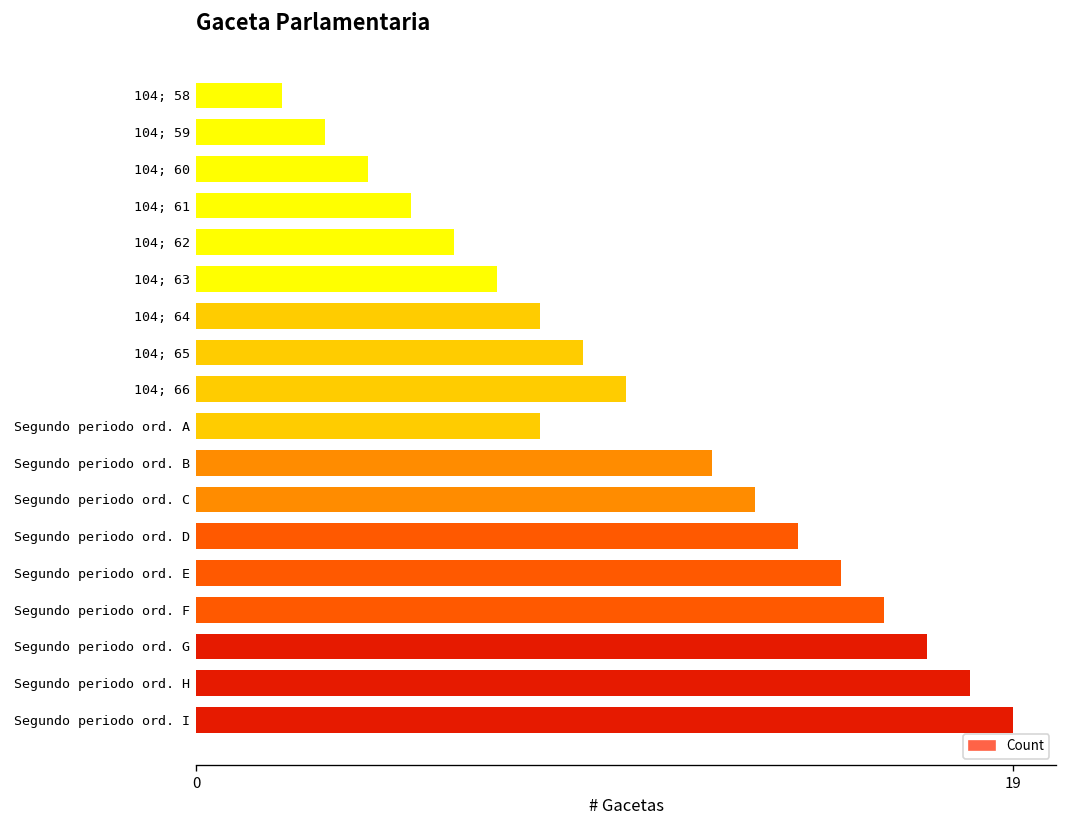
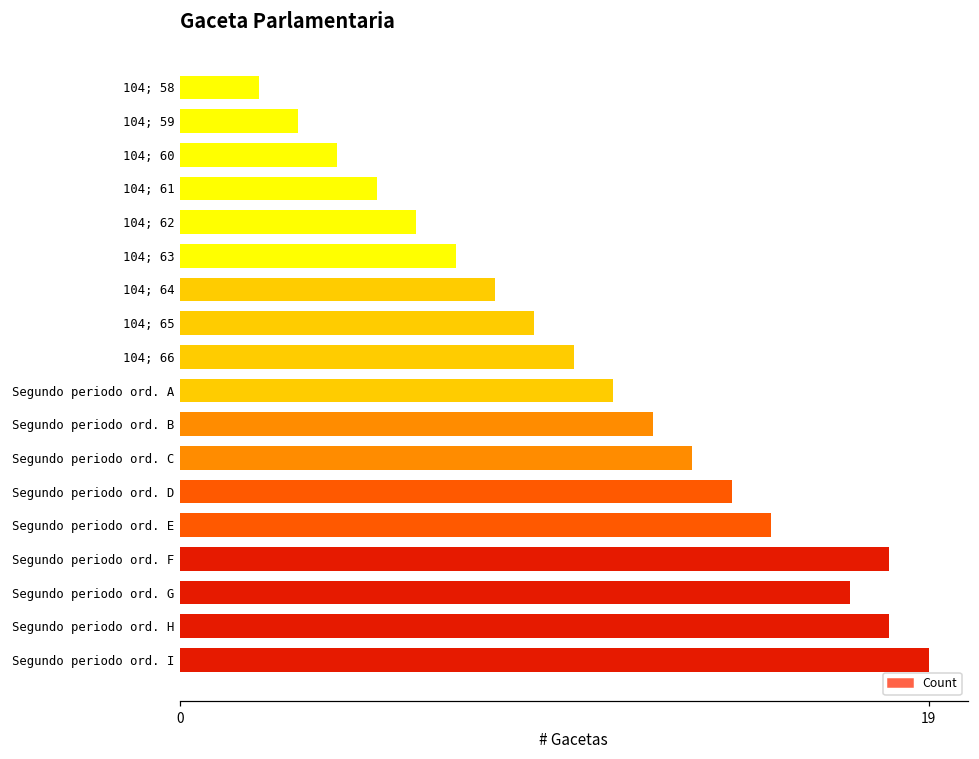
  {
    "104; 58": 2,
    "104; 59": 3,
    "104; 60": 4,
    "104; 61": 5,
    "104; 62": 6,
    "104; 63": 7,
    "104; 64": 8,
    "104; 65": 9,
    "104; 66": 10,
-   "Segundo periodo ord. A": 8,
+   "Segundo periodo ord. A": 11,
    "Segundo periodo ord. B": 12,
    "Segundo periodo ord. C": 13,
    "Segundo periodo ord. D": 14,
    "Segundo periodo ord. E": 15,
-   "Segundo periodo ord. F": 16,
+   "Segundo periodo ord. F": 18,
    "Segundo periodo ord. G": 17,
    "Segundo periodo ord. H": 18,
    "Segundo periodo ord. I": 19
  }
